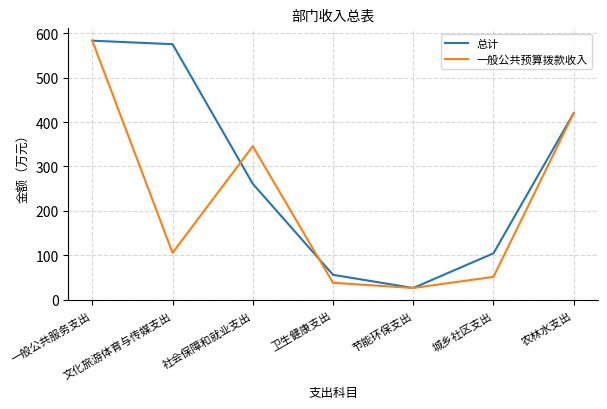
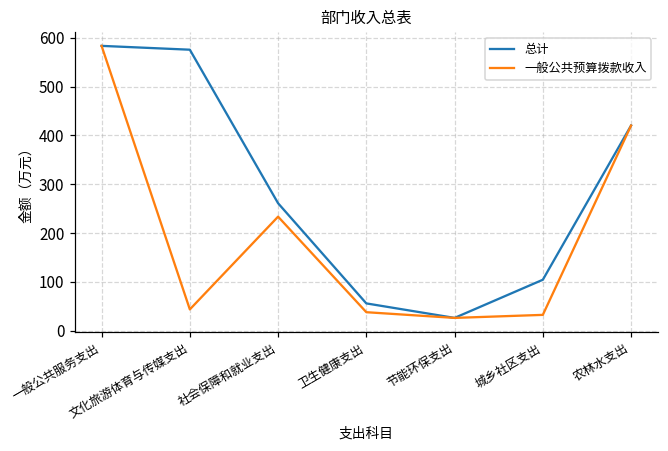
  {
    "总计": {
      "文化旅游体育与传媒支出": 580,
      "社会保障和就业支出": 260,
      "卫生健康支出": 60,
      "城乡社区支出": 100
    },
    "一般公共预算拨款收入": {
-     "文化旅游体育与传媒支出": 110,
-     "社会保障和就业支出": 350,
+     "文化旅游体育与传媒支出": 40,
+     "社会保障和就业支出": 230,
      "卫生健康支出": 40,
-     "城乡社区支出": 50
+     "城乡社区支出": 30
    }
  }
